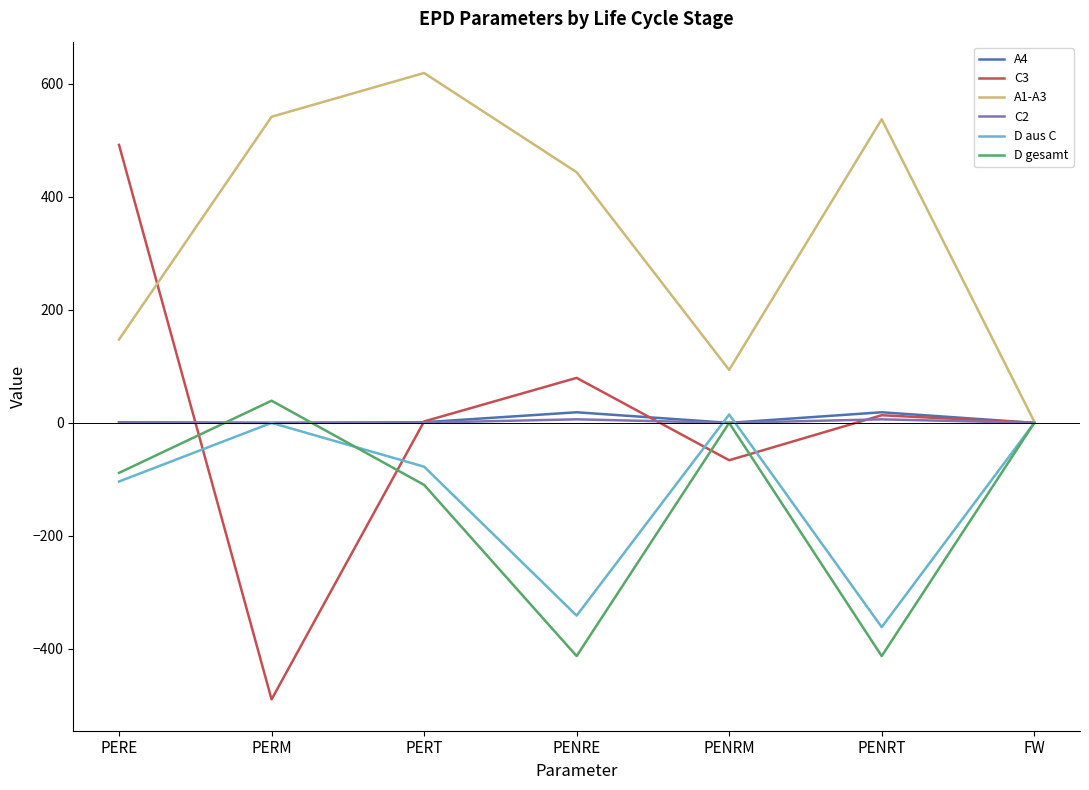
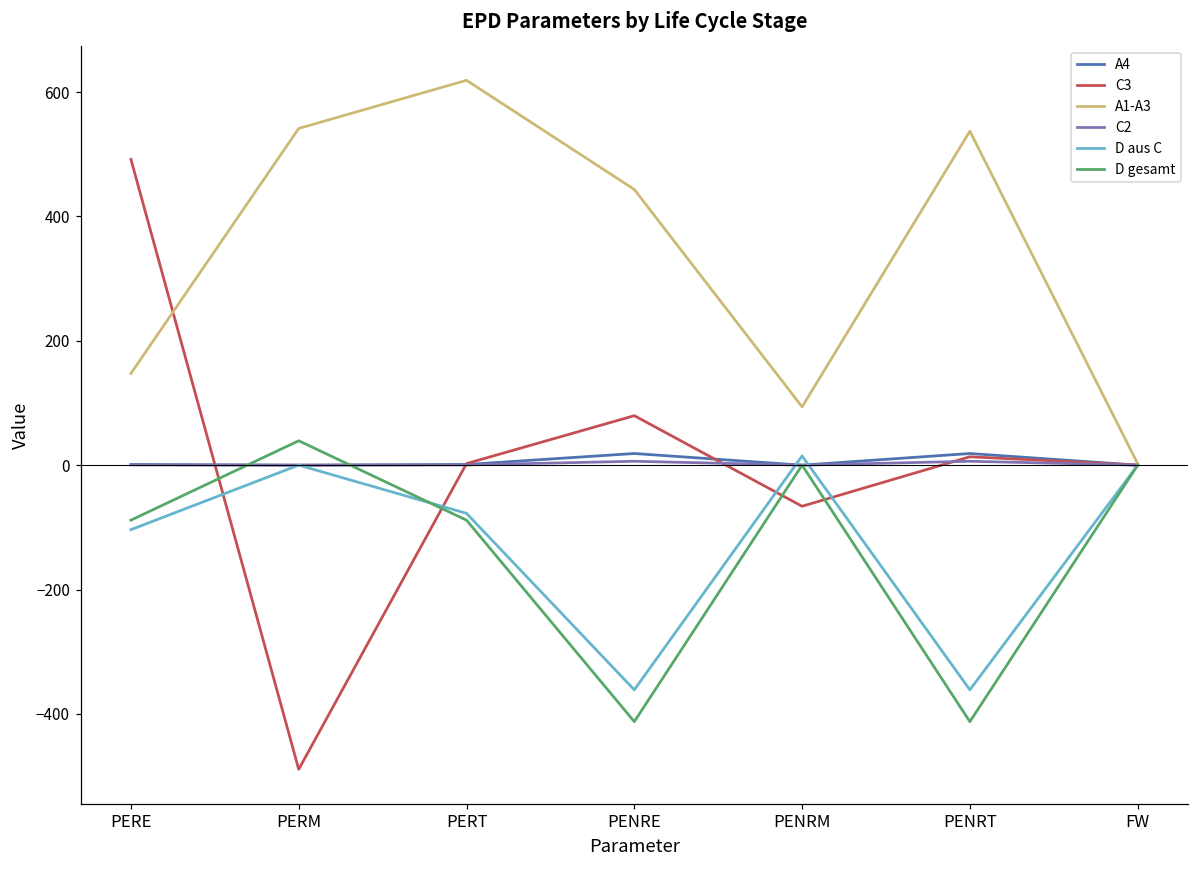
  {
    "C3": {
      "PERE": 490,
      "PERM": -490,
      "PENRE": 80,
      "PENRM": -70,
      "PENRT": 10
    },
    "A1-A3": {
      "PERE": 150,
      "PERM": 540,
      "PERT": 620,
      "PENRE": 440,
      "PENRM": 90,
      "PENRT": 540
    },
    "D aus C": {
      "PERE": -100,
      "PERT": -80,
-     "PENRE": -340,
+     "PENRE": -360,
      "PENRM": 10,
      "PENRT": -360
    },
    "D gesamt": {
      "PERE": -90,
      "PERM": 40,
-     "PERT": -110,
+     "PERT": -90,
      "PENRE": -410,
      "PENRT": -410
    }
  }
